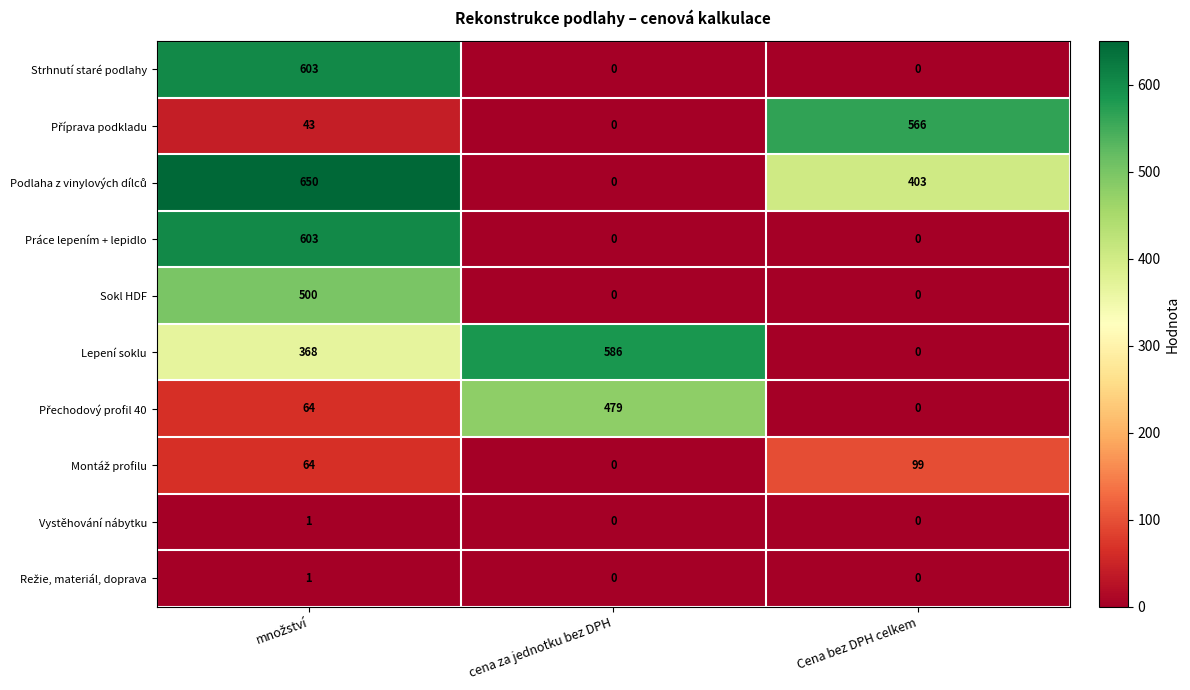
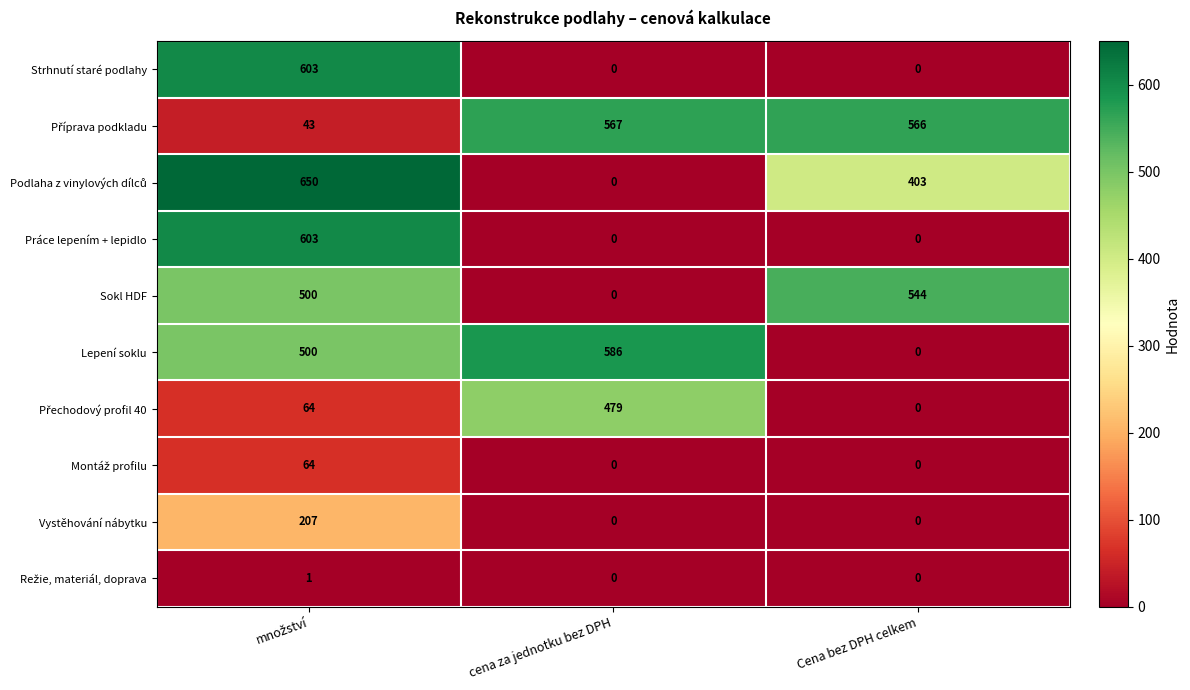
  {
    "Strhnutí staré podlahy": {
      "množství": 603,
      "cena za jednotku bez DPH": 0,
      "Cena bez DPH celkem": 0
    },
    "Příprava podkladu": {
      "množství": 43,
-     "cena za jednotku bez DPH": 0,
+     "cena za jednotku bez DPH": 567,
      "Cena bez DPH celkem": 566
    },
    "Podlaha z vinylových dílců": {
      "množství": 650,
      "cena za jednotku bez DPH": 0,
      "Cena bez DPH celkem": 403
    },
    "Práce lepením + lepidlo": {
      "množství": 603,
      "cena za jednotku bez DPH": 0,
      "Cena bez DPH celkem": 0
    },
    "Sokl HDF": {
      "množství": 500,
      "cena za jednotku bez DPH": 0,
-     "Cena bez DPH celkem": 0
+     "Cena bez DPH celkem": 544
    },
    "Lepení soklu": {
-     "množství": 368,
+     "množství": 500,
      "cena za jednotku bez DPH": 586,
      "Cena bez DPH celkem": 0
    },
    "Přechodový profil 40": {
      "množství": 64,
      "cena za jednotku bez DPH": 479,
      "Cena bez DPH celkem": 0
    },
    "Montáž profilu": {
      "množství": 64,
      "cena za jednotku bez DPH": 0,
-     "Cena bez DPH celkem": 99
+     "Cena bez DPH celkem": 0
    },
    "Vystěhování nábytku": {
-     "množství": 1,
+     "množství": 207,
      "cena za jednotku bez DPH": 0,
      "Cena bez DPH celkem": 0
    },
    "Režie, materiál, doprava": {
      "množství": 1,
      "cena za jednotku bez DPH": 0,
      "Cena bez DPH celkem": 0
    }
  }
